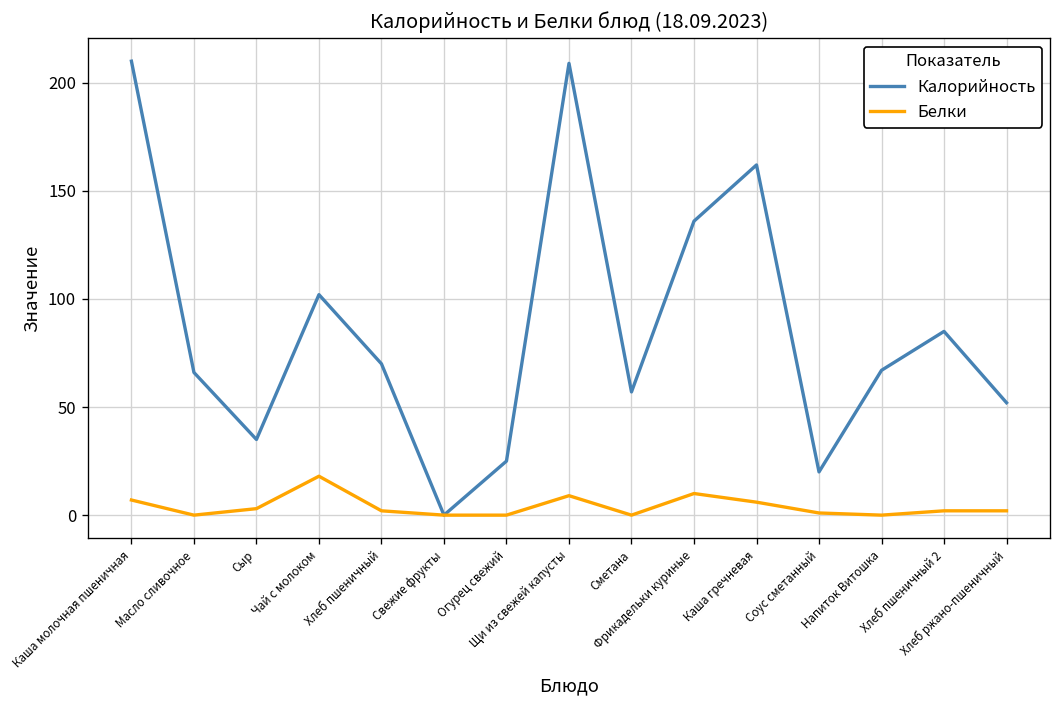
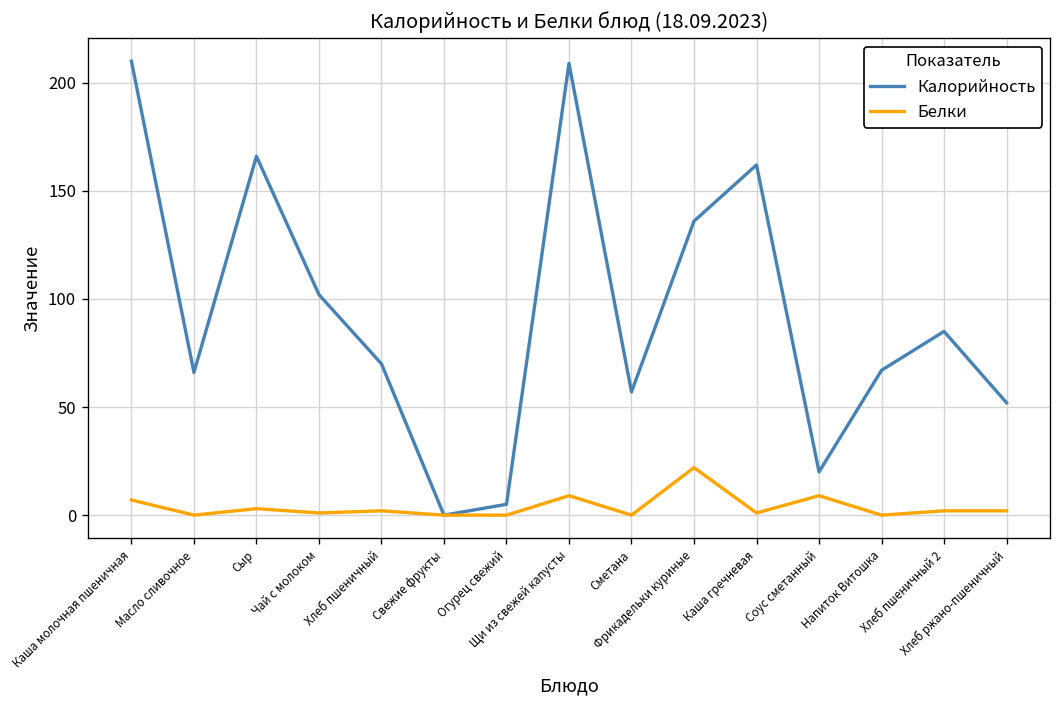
  {
    "Калорийность": {
      "Каша молочная пшеничная": 210,
      "Масло сливочное": 66,
-     "Сыр": 35,
+     "Сыр": 166,
      "Чай с молоком": 102,
      "Хлеб пшеничный": 70,
-     "Огурец свежий": 25,
+     "Огурец свежий": 5,
      "Щи из свежей капусты": 209,
      "Сметана": 57,
      "Фрикадельки куриные": 136,
      "Каша гречневая": 162,
      "Соус сметанный": 20,
      "Напиток Витошка": 67,
      "Хлеб пшеничный 2": 85,
      "Хлеб ржано-пшеничный": 52
    },
    "Белки": {
      "Каша молочная пшеничная": 7,
      "Масло сливочное": 0,
      "Сыр": 3,
-     "Чай с молоком": 18,
+     "Чай с молоком": 1,
      "Хлеб пшеничный": 2,
      "Огурец свежий": 0,
      "Щи из свежей капусты": 9,
      "Сметана": 0,
-     "Фрикадельки куриные": 10,
-     "Каша гречневая": 6,
-     "Соус сметанный": 1,
+     "Фрикадельки куриные": 22,
+     "Каша гречневая": 1,
+     "Соус сметанный": 9,
      "Напиток Витошка": 0,
      "Хлеб пшеничный 2": 2,
      "Хлеб ржано-пшеничный": 2
    }
  }
